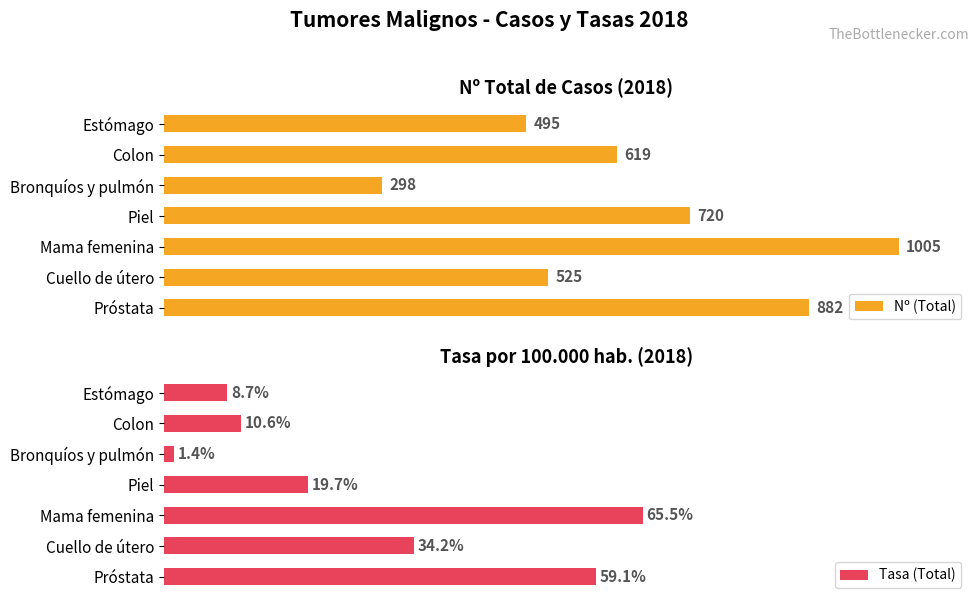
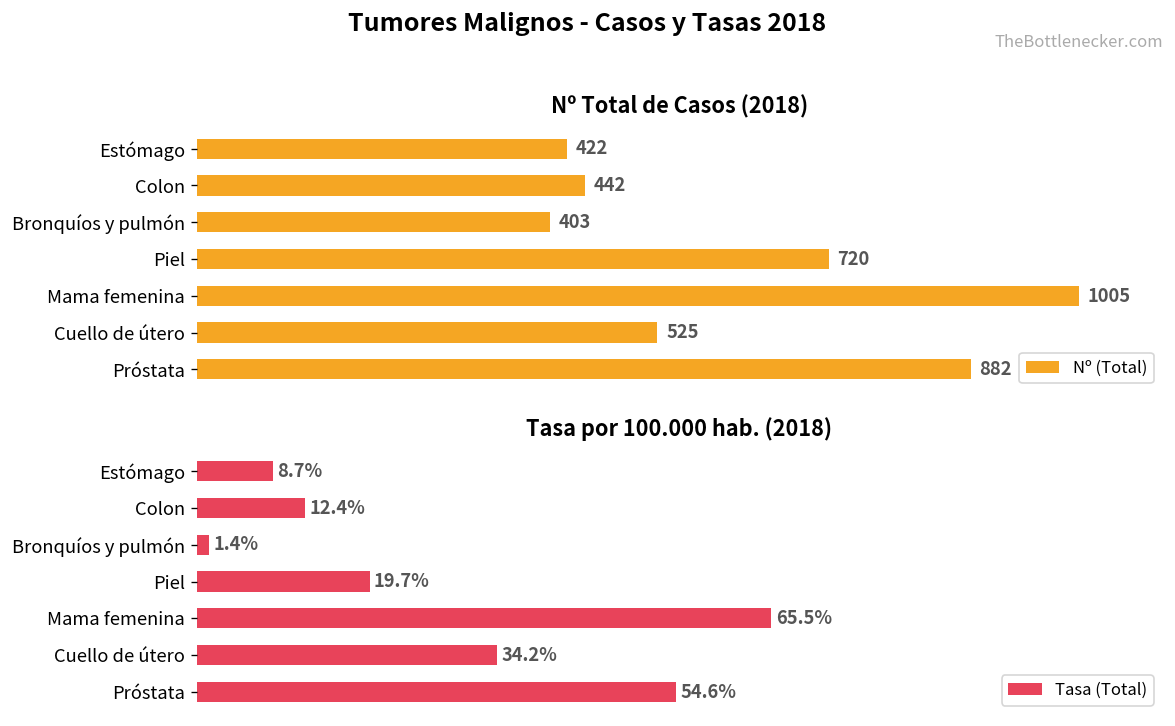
  {
    "Nº Total de Casos (2018)": {
-     "Estómago": "495",
-     "Colon": "619",
-     "Bronquíos y pulmón": "298",
+     "Estómago": "422",
+     "Colon": "442",
+     "Bronquíos y pulmón": "403",
      "Piel": "720",
      "Mama femenina": "1005",
      "Cuello de útero": "525",
      "Próstata": "882"
    },
    "Tasa por 100.000 hab. (2018)": {
      "Estómago": "8.7%",
-     "Colon": "10.6%",
+     "Colon": "12.4%",
      "Bronquíos y pulmón": "1.4%",
      "Piel": "19.7%",
      "Mama femenina": "65.5%",
      "Cuello de útero": "34.2%",
-     "Próstata": "59.1%"
+     "Próstata": "54.6%"
    }
  }
